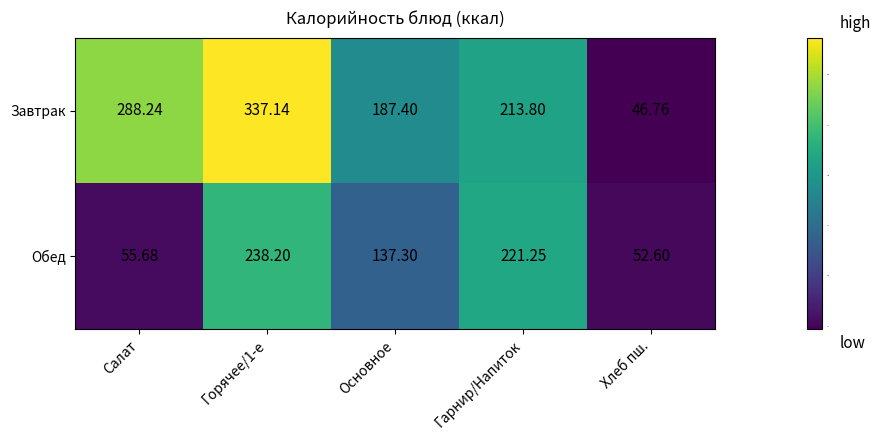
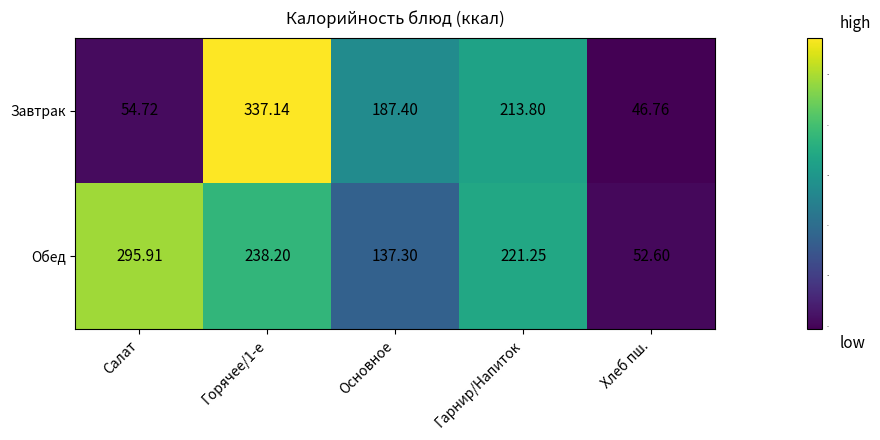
  {
    "Завтрак": {
-     "Салат": 288.24,
+     "Салат": 54.72,
      "Горячее/1-е": 337.14,
      "Основное": 187.40,
      "Гарнир/Напиток": 213.80,
      "Хлеб пш.": 46.76
    },
    "Обед": {
-     "Салат": 55.68,
+     "Салат": 295.91,
      "Горячее/1-е": 238.20,
      "Основное": 137.30,
      "Гарнир/Напиток": 221.25,
      "Хлеб пш.": 52.60
    }
  }
